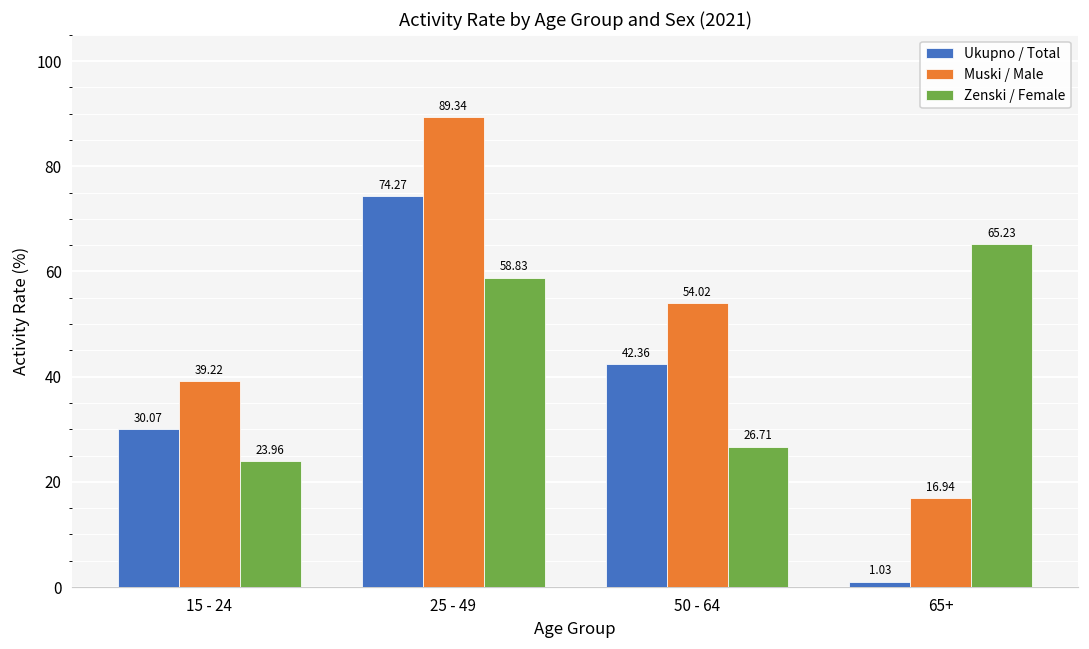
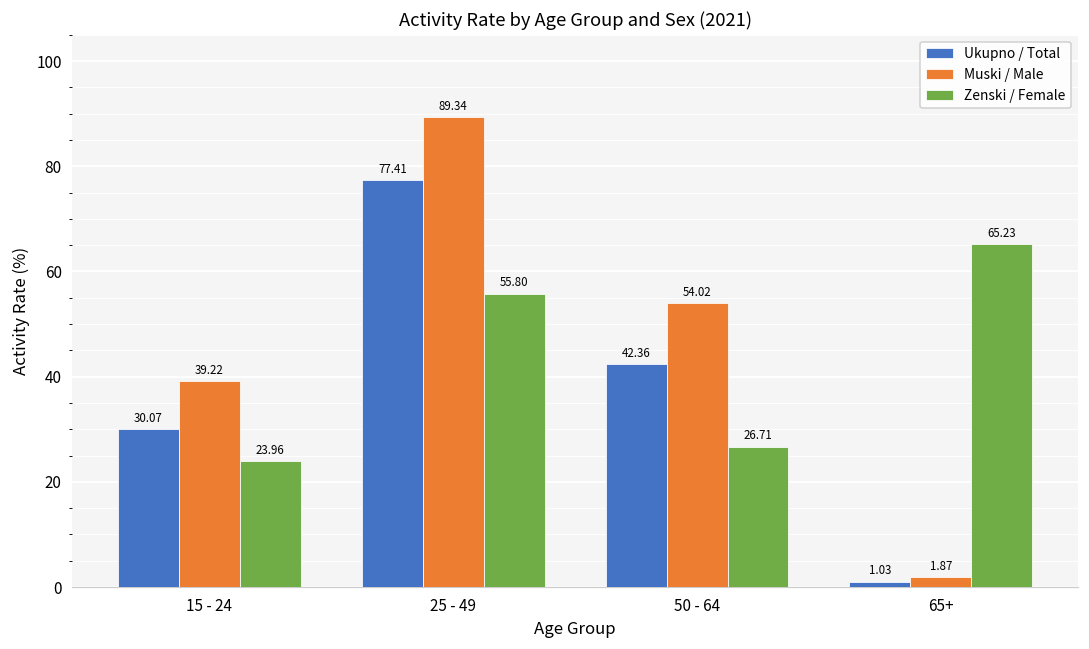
  {
    "Ukupno / Total": {
      "15 - 24": 30.07,
-     "25 - 49": 74.27,
+     "25 - 49": 77.41,
      "50 - 64": 42.36,
      "65+": 1.03
    },
    "Muski / Male": {
      "15 - 24": 39.22,
      "25 - 49": 89.34,
      "50 - 64": 54.02,
-     "65+": 16.94
+     "65+": 1.87
    },
    "Zenski / Female": {
      "15 - 24": 23.96,
-     "25 - 49": 58.83,
+     "25 - 49": 55.80,
      "50 - 64": 26.71,
      "65+": 65.23
    }
  }
